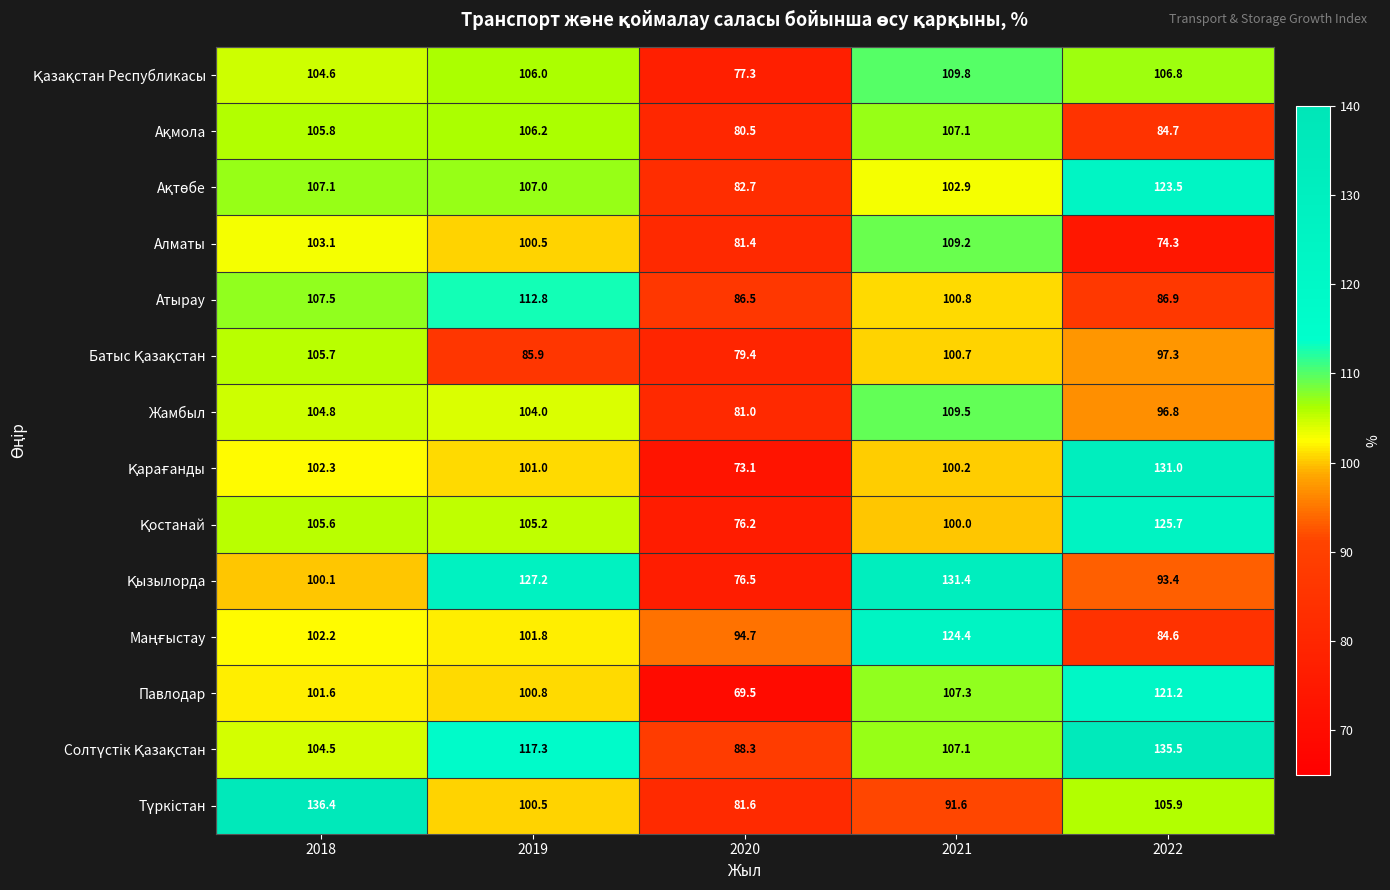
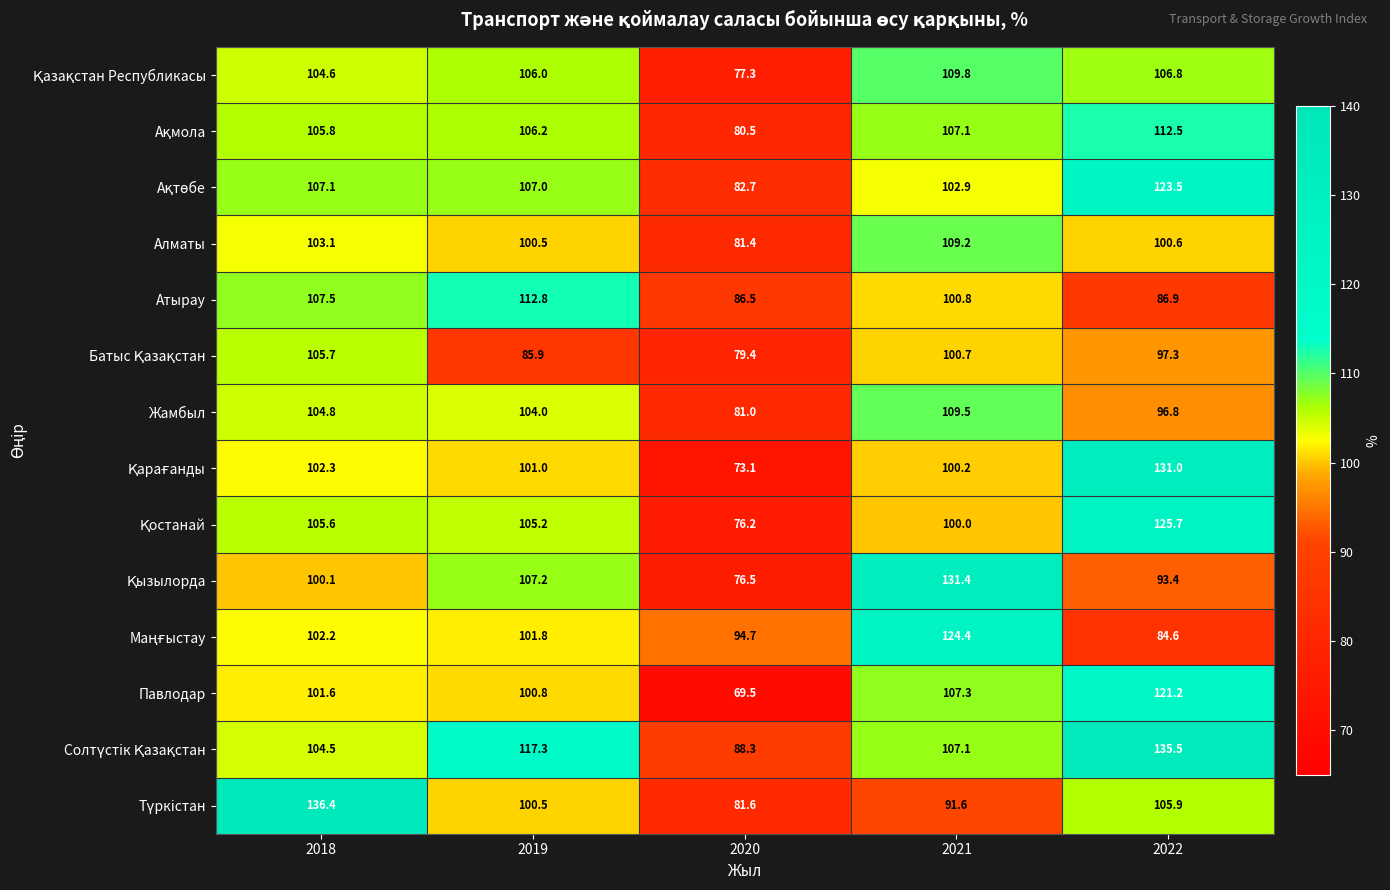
  {
    "Қазақстан Республикасы": {
      "2018": 104.6,
      "2019": 106.0,
      "2020": 77.3,
      "2021": 109.8,
      "2022": 106.8
    },
    "Ақмола": {
      "2018": 105.8,
      "2019": 106.2,
      "2020": 80.5,
      "2021": 107.1,
-     "2022": 84.7
+     "2022": 112.5
    },
    "Ақтөбе": {
      "2018": 107.1,
      "2019": 107.0,
      "2020": 82.7,
      "2021": 102.9,
      "2022": 123.5
    },
    "Алматы": {
      "2018": 103.1,
      "2019": 100.5,
      "2020": 81.4,
      "2021": 109.2,
-     "2022": 74.3
+     "2022": 100.6
    },
    "Атырау": {
      "2018": 107.5,
      "2019": 112.8,
      "2020": 86.5,
      "2021": 100.8,
      "2022": 86.9
    },
    "Батыс Қазақстан": {
      "2018": 105.7,
      "2019": 85.9,
      "2020": 79.4,
      "2021": 100.7,
      "2022": 97.3
    },
    "Жамбыл": {
      "2018": 104.8,
      "2019": 104.0,
      "2020": 81.0,
      "2021": 109.5,
      "2022": 96.8
    },
    "Қарағанды": {
      "2018": 102.3,
      "2019": 101.0,
      "2020": 73.1,
      "2021": 100.2,
      "2022": 131.0
    },
    "Қостанай": {
      "2018": 105.6,
      "2019": 105.2,
      "2020": 76.2,
      "2021": 100.0,
      "2022": 125.7
    },
    "Қызылорда": {
      "2018": 100.1,
-     "2019": 127.2,
+     "2019": 107.2,
      "2020": 76.5,
      "2021": 131.4,
      "2022": 93.4
    },
    "Маңғыстау": {
      "2018": 102.2,
      "2019": 101.8,
      "2020": 94.7,
      "2021": 124.4,
      "2022": 84.6
    },
    "Павлодар": {
      "2018": 101.6,
      "2019": 100.8,
      "2020": 69.5,
      "2021": 107.3,
      "2022": 121.2
    },
    "Солтүстік Қазақстан": {
      "2018": 104.5,
      "2019": 117.3,
      "2020": 88.3,
      "2021": 107.1,
      "2022": 135.5
    },
    "Түркістан": {
      "2018": 136.4,
      "2019": 100.5,
      "2020": 81.6,
      "2021": 91.6,
      "2022": 105.9
    }
  }
